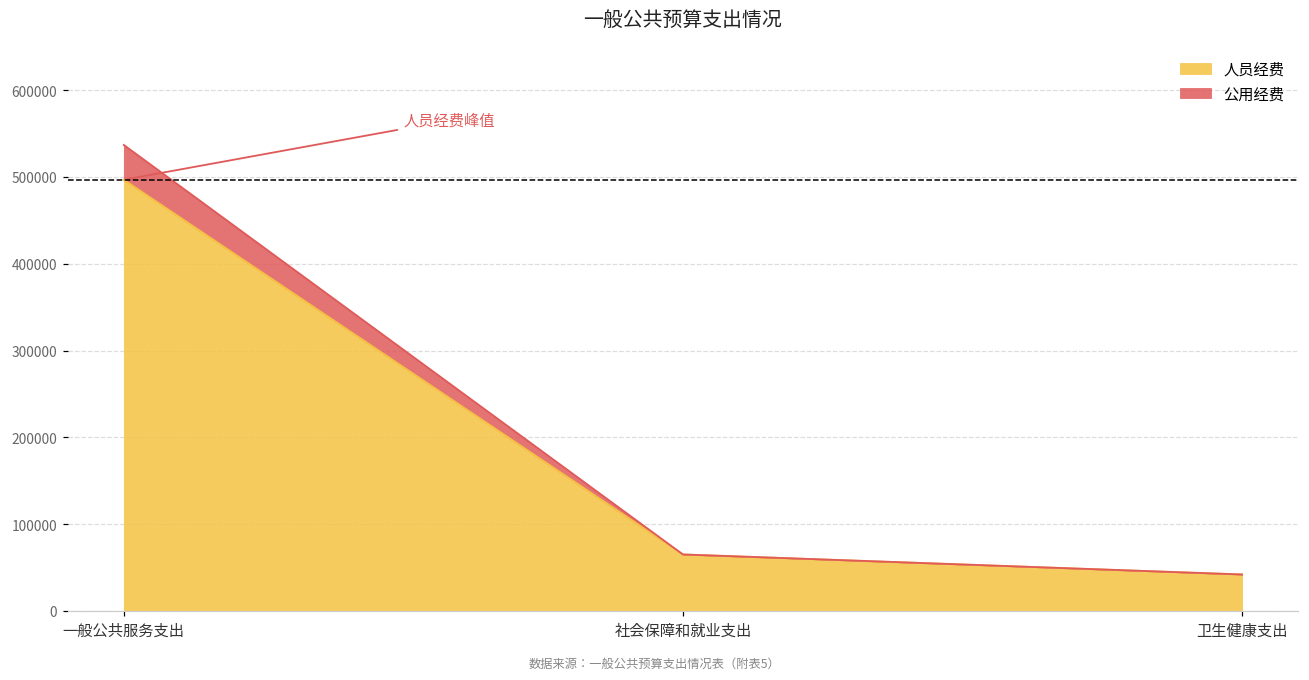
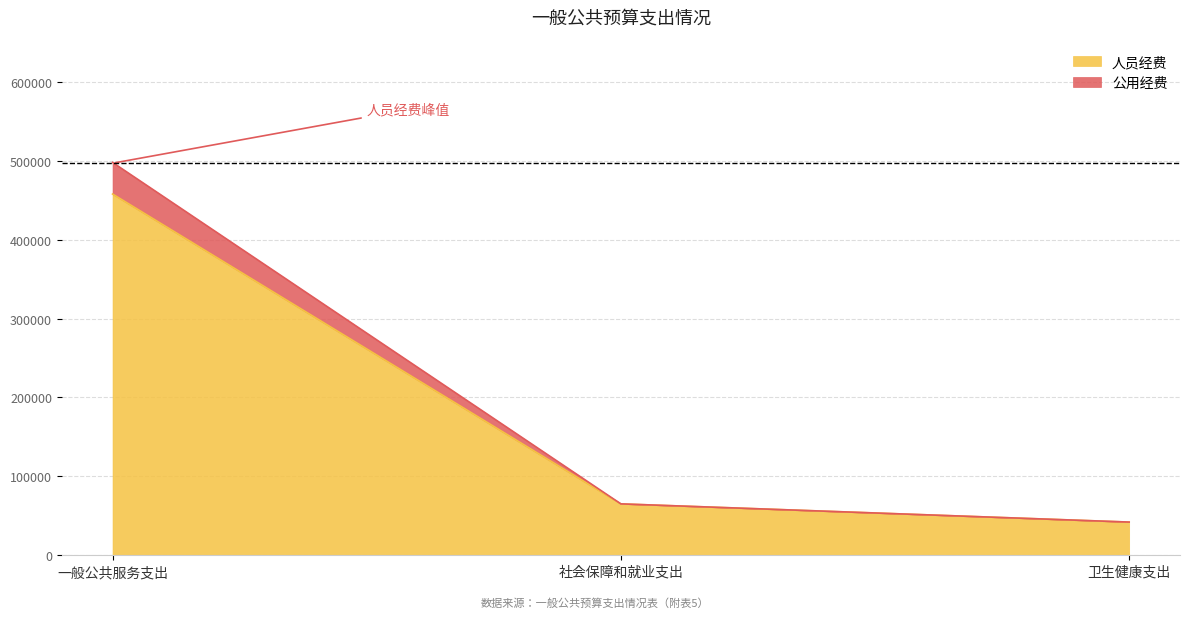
  {
    "人员经费": {
-     "一般公共服务支出": 500000
+     "一般公共服务支出": 460000
    },
    "公用经费": {
      "一般公共服务支出": 40000
    }
  }
